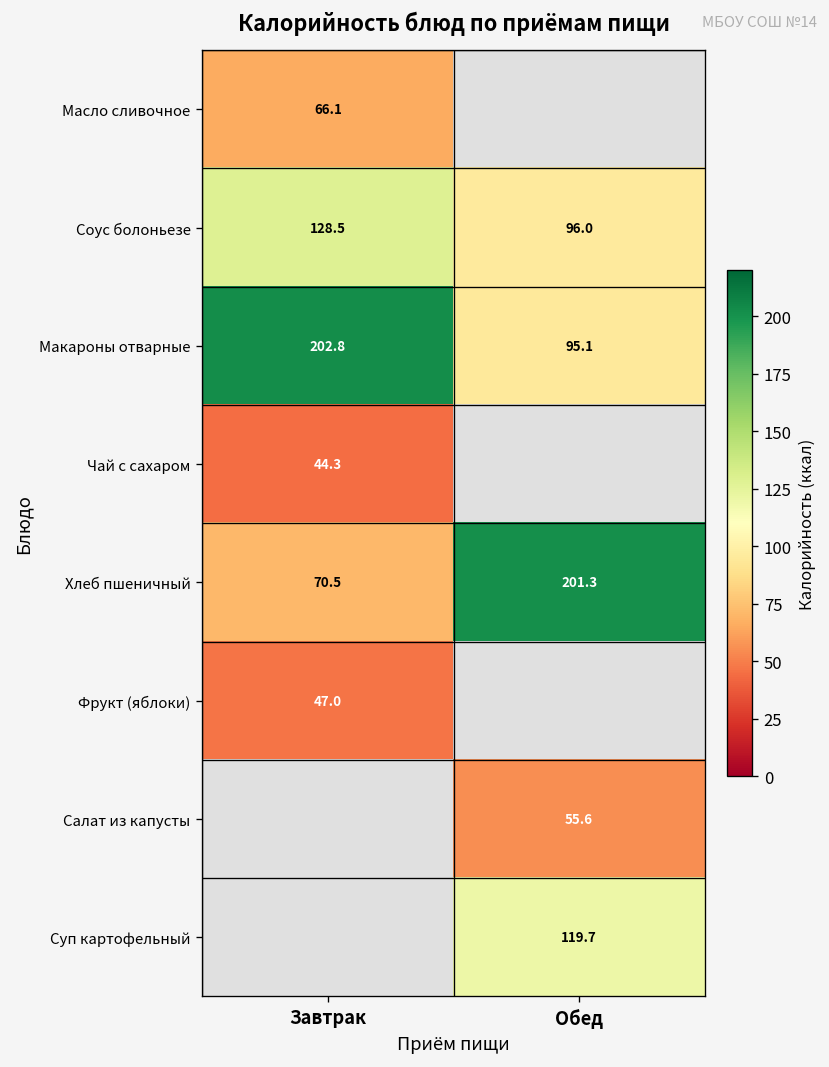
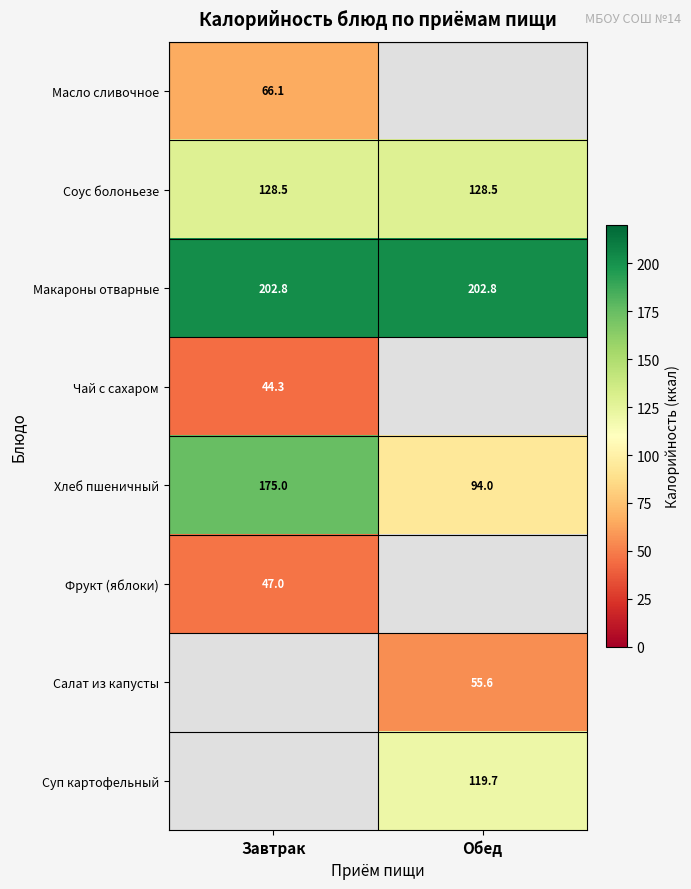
  {
    "Масло сливочное": {
      "Завтрак": 66.1
    },
    "Соус болоньезе": {
      "Завтрак": 128.5,
-     "Обед": 96.0
+     "Обед": 128.5
    },
    "Макароны отварные": {
      "Завтрак": 202.8,
-     "Обед": 95.1
+     "Обед": 202.8
    },
    "Чай с сахаром": {
      "Завтрак": 44.3
    },
    "Хлеб пшеничный": {
-     "Завтрак": 70.5,
-     "Обед": 201.3
+     "Завтрак": 175.0,
+     "Обед": 94.0
    },
    "Фрукт (яблоки)": {
      "Завтрак": 47.0
    },
    "Салат из капусты": {
      "Обед": 55.6
    },
    "Суп картофельный": {
      "Обед": 119.7
    }
  }
